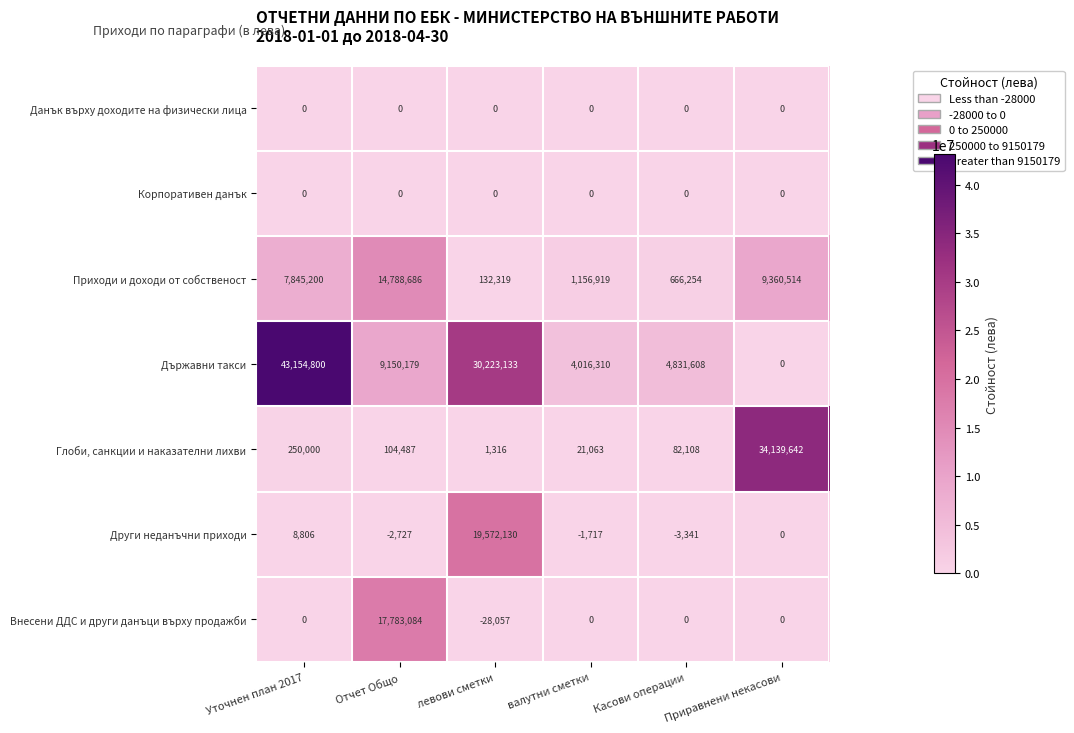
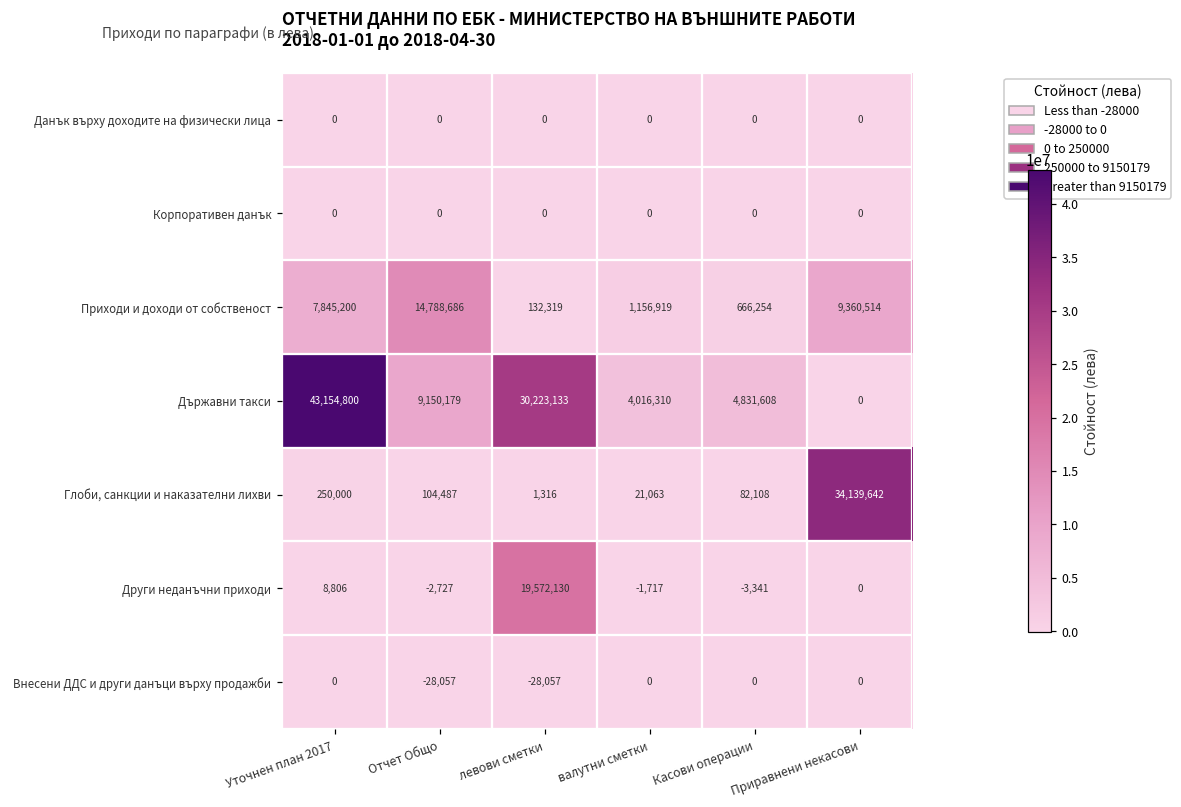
  {
    "Данък върху доходите на физически лица": {
      "Уточнен план 2017": "0",
      "Отчет Общо": "0",
      "левови сметки": "0",
      "валутни сметки": "0",
      "Касови операции": "0",
      "Приравнени некасови": "0"
    },
    "Корпоративен данък": {
      "Уточнен план 2017": "0",
      "Отчет Общо": "0",
      "левови сметки": "0",
      "валутни сметки": "0",
      "Касови операции": "0",
      "Приравнени некасови": "0"
    },
    "Приходи и доходи от собственост": {
      "Уточнен план 2017": "7,845,200",
      "Отчет Общо": "14,788,686",
      "левови сметки": "132,319",
      "валутни сметки": "1,156,919",
      "Касови операции": "666,254",
      "Приравнени некасови": "9,360,514"
    },
    "Държавни такси": {
      "Уточнен план 2017": "43,154,800",
      "Отчет Общо": "9,150,179",
      "левови сметки": "30,223,133",
      "валутни сметки": "4,016,310",
      "Касови операции": "4,831,608",
      "Приравнени некасови": "0"
    },
    "Глоби, санкции и наказателни лихви": {
      "Уточнен план 2017": "250,000",
      "Отчет Общо": "104,487",
      "левови сметки": "1,316",
      "валутни сметки": "21,063",
      "Касови операции": "82,108",
      "Приравнени некасови": "34,139,642"
    },
    "Други неданъчни приходи": {
      "Уточнен план 2017": "8,806",
      "Отчет Общо": "-2,727",
      "левови сметки": "19,572,130",
      "валутни сметки": "-1,717",
      "Касови операции": "-3,341",
      "Приравнени некасови": "0"
    },
    "Внесени ДДС и други данъци върху продажби": {
      "Уточнен план 2017": "0",
-     "Отчет Общо": "17,783,084",
+     "Отчет Общо": "-28,057",
      "левови сметки": "-28,057",
      "валутни сметки": "0",
      "Касови операции": "0",
      "Приравнени некасови": "0"
    }
  }
